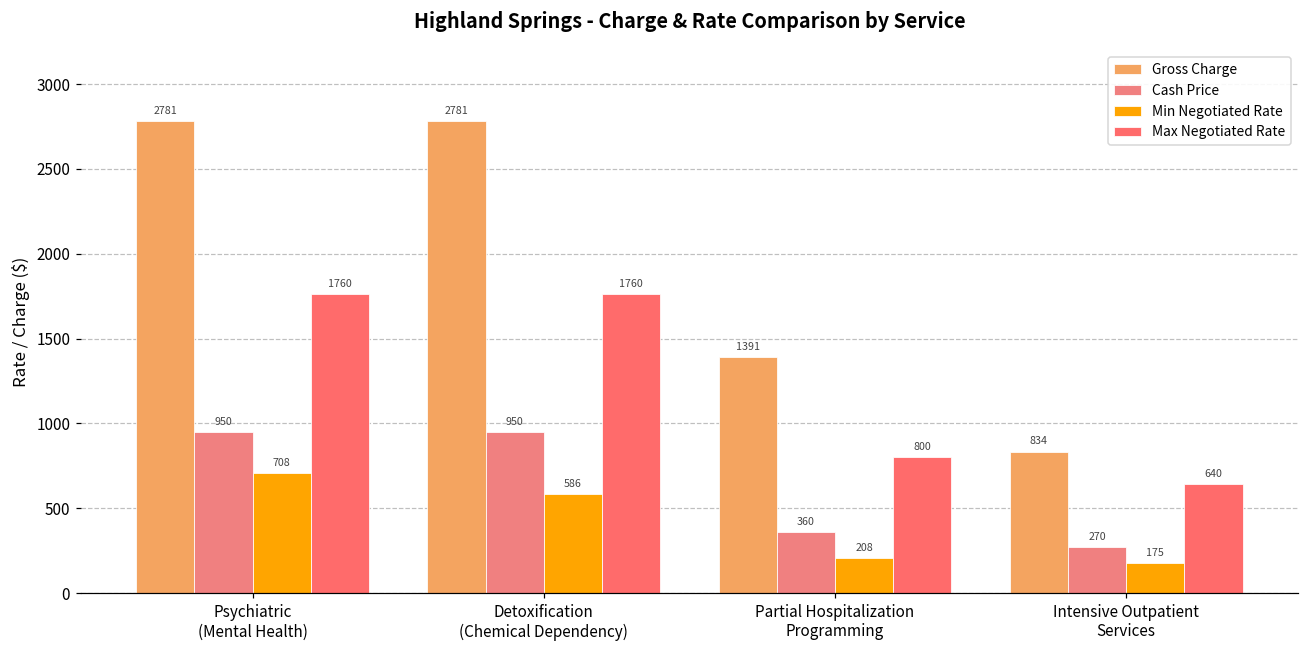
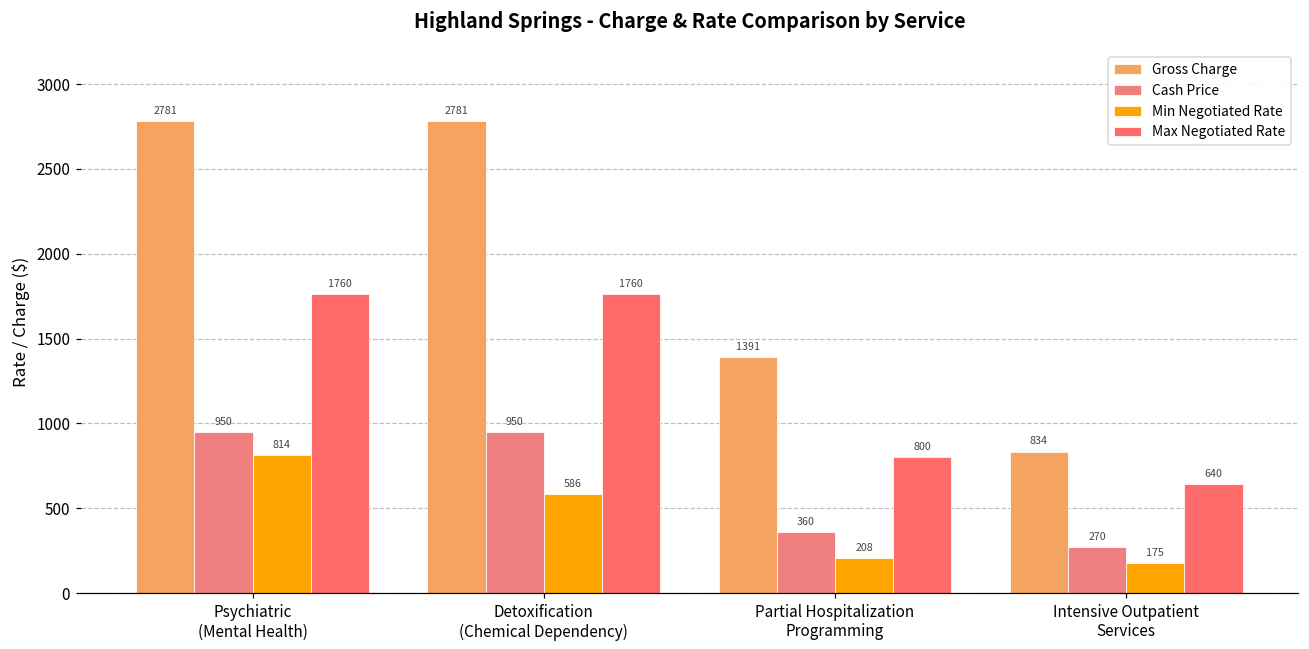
  {
    "Min Negotiated Rate": {
-     "Psychiatric (Mental Health)": 708,
+     "Psychiatric (Mental Health)": 814,
      "Detoxification (Chemical Dependency)": 586,
      "Partial Hospitalization Programming": 208,
      "Intensive Outpatient Services": 175
    }
  }
